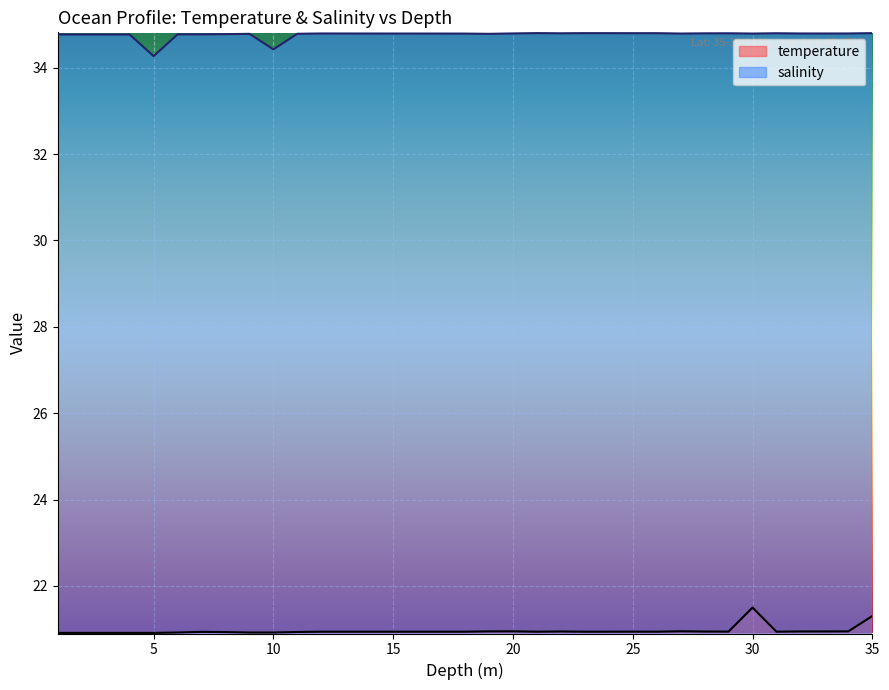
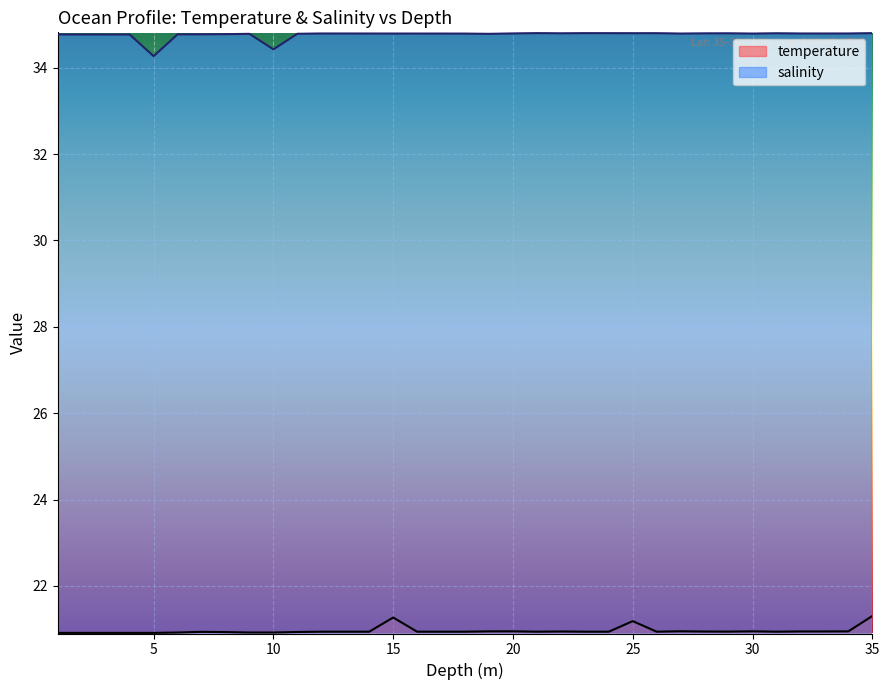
  {
    "temperature": {
      "5": 20.9,
      "10": 20.9,
-     "15": 20.9,
+     "15": 21.3,
      "20": 21.0,
-     "25": 20.9,
-     "30": 21.5,
+     "25": 21.2,
+     "30": 21.0,
      "35": 21.3
    },
    "salinity": {
      "5": 34.3,
      "10": 34.4,
      "15": 34.8,
      "20": 34.8,
      "25": 34.8,
      "35": 34.8
    }
  }
